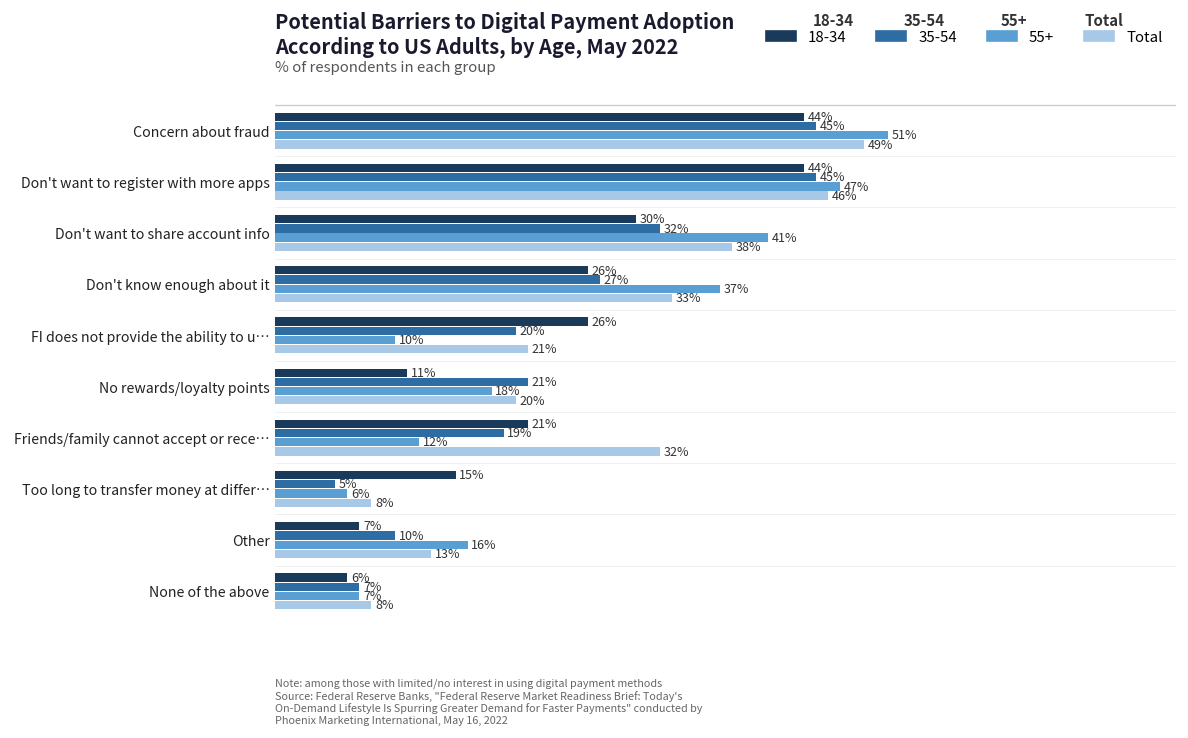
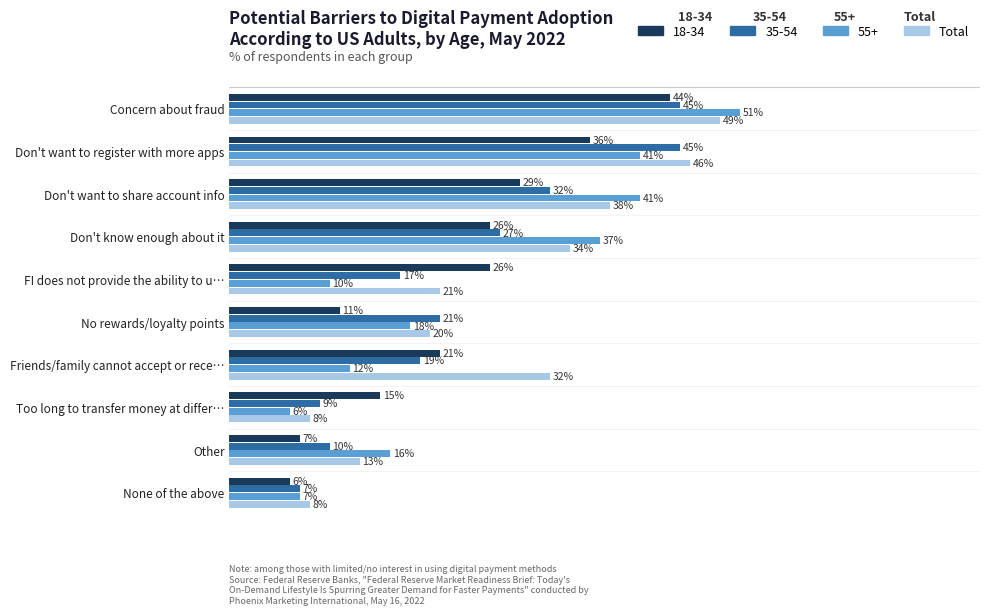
  {
    "18-34": {
      "Concern about fraud": "44%",
-     "Don't want to register with more apps": "44%",
-     "Don't want to share account info": "30%",
+     "Don't want to register with more apps": "36%",
+     "Don't want to share account info": "29%",
      "Don't know enough about it": "26%",
      "FI does not provide the ability to u…": "26%",
      "No rewards/loyalty points": "11%",
      "Friends/family cannot accept or rece…": "21%",
      "Too long to transfer money at differ…": "15%",
      "Other": "7%",
      "None of the above": "6%"
    },
    "35-54": {
      "Concern about fraud": "45%",
      "Don't want to register with more apps": "45%",
      "Don't want to share account info": "32%",
      "Don't know enough about it": "27%",
-     "FI does not provide the ability to u…": "20%",
+     "FI does not provide the ability to u…": "17%",
      "No rewards/loyalty points": "21%",
      "Friends/family cannot accept or rece…": "19%",
-     "Too long to transfer money at differ…": "5%",
+     "Too long to transfer money at differ…": "9%",
      "Other": "10%"
    },
    "55+": {
      "Concern about fraud": "51%",
-     "Don't want to register with more apps": "47%",
+     "Don't want to register with more apps": "41%",
      "Don't want to share account info": "41%",
      "Don't know enough about it": "37%",
      "FI does not provide the ability to u…": "10%",
      "No rewards/loyalty points": "18%",
      "Friends/family cannot accept or rece…": "12%",
      "Too long to transfer money at differ…": "6%",
      "Other": "16%"
    },
    "Total": {
      "Concern about fraud": "49%",
      "Don't want to register with more apps": "46%",
      "Don't want to share account info": "38%",
-     "Don't know enough about it": "33%",
+     "Don't know enough about it": "34%",
      "FI does not provide the ability to u…": "21%",
      "No rewards/loyalty points": "20%",
      "Friends/family cannot accept or rece…": "32%",
      "Too long to transfer money at differ…": "8%",
      "Other": "13%",
      "None of the above": "8%"
    }
  }
